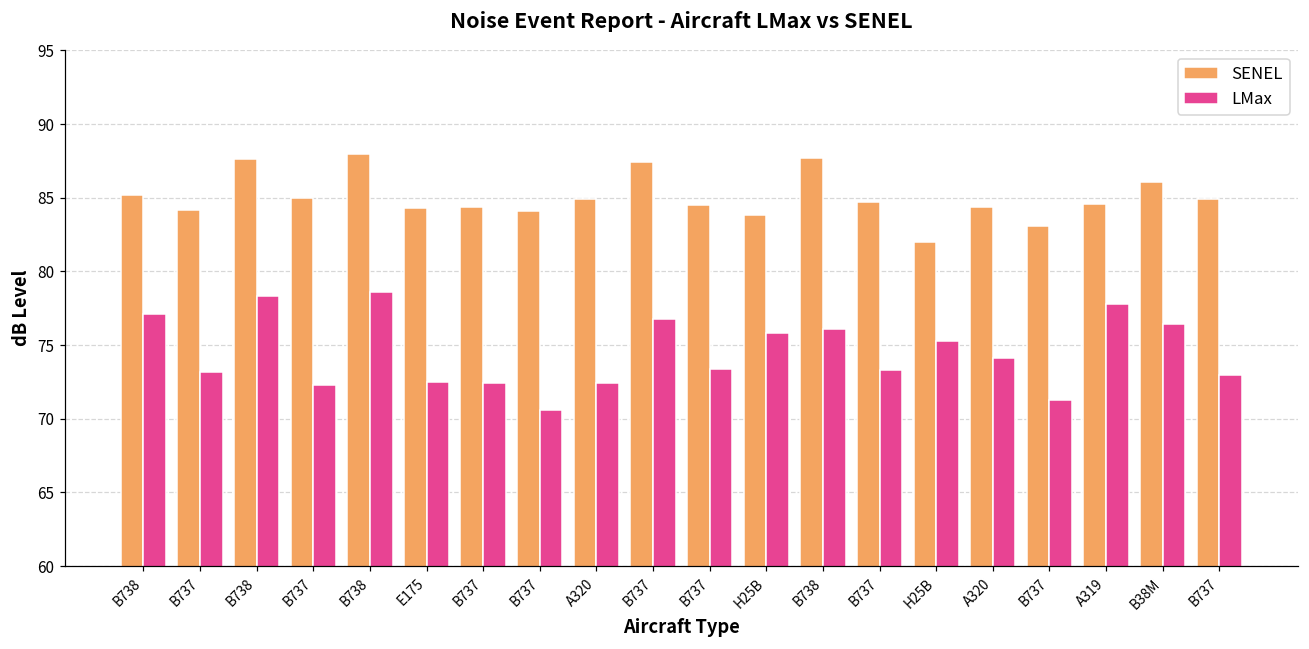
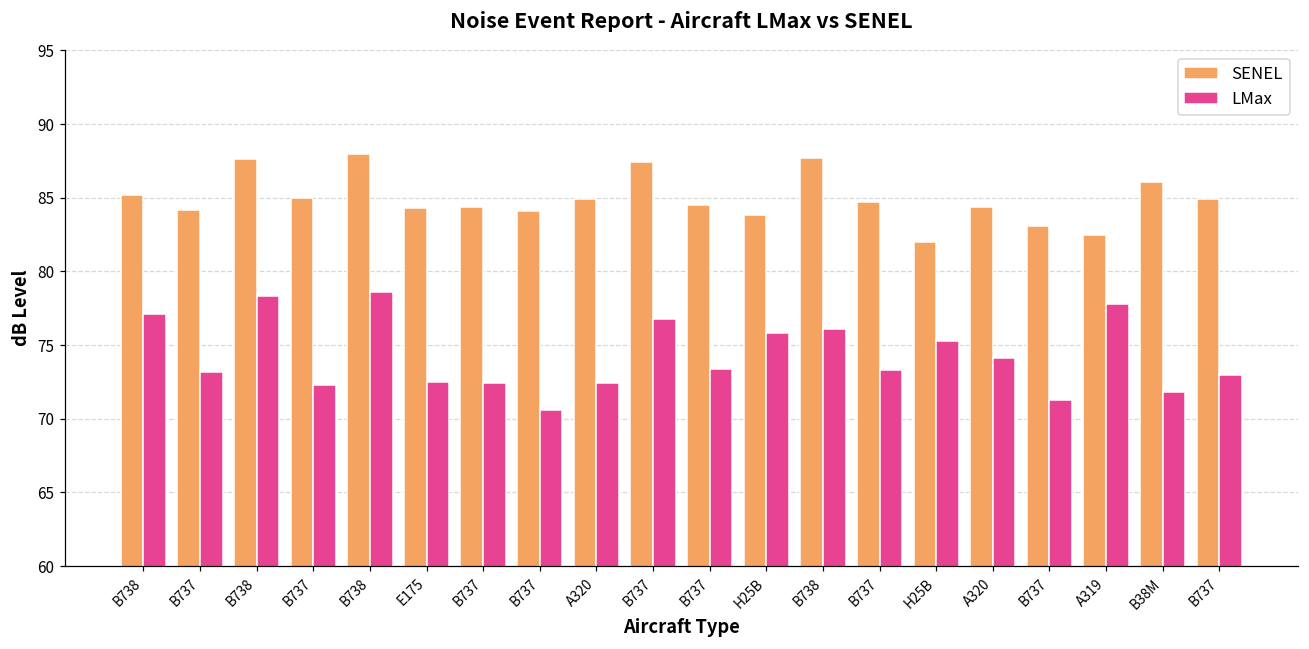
  {
    "SENEL": {
      "E175": 84.3,
-     "A319": 84.6,
+     "A319": 82.5,
      "B38M": 86.1
    },
    "LMax": {
      "E175": 72.5,
      "A319": 77.8,
-     "B38M": 76.4
+     "B38M": 71.8
    }
  }
